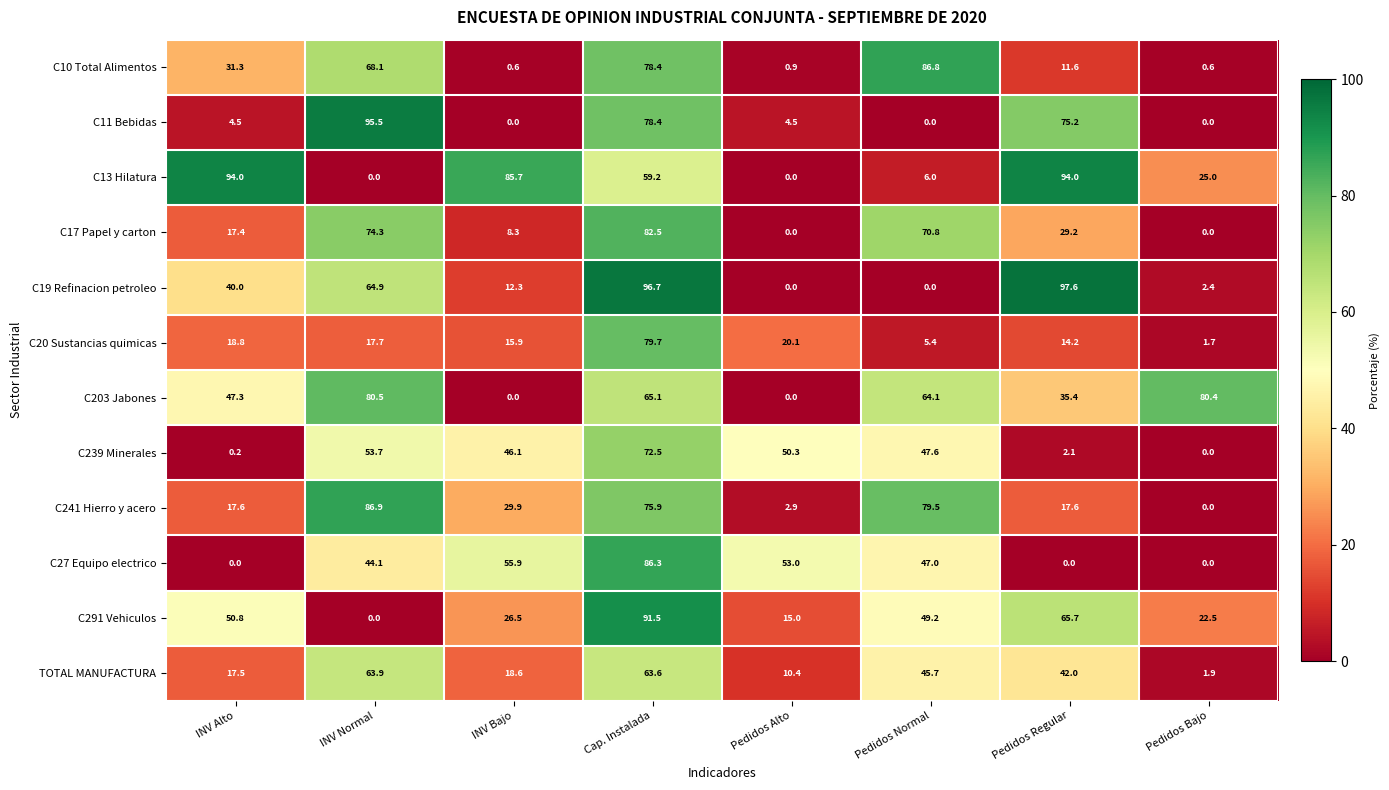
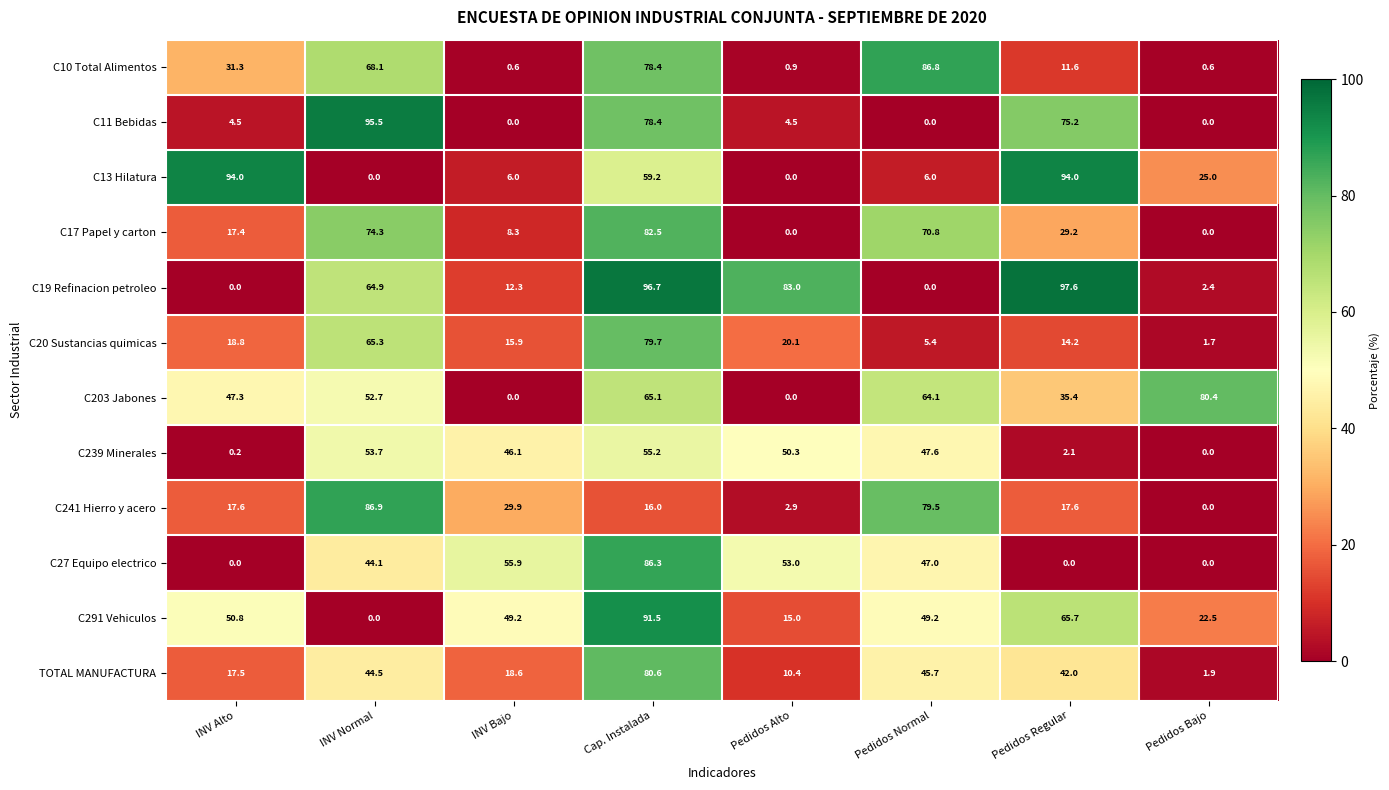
  {
    "C10 Total Alimentos": {
      "INV Alto": 31.3,
      "INV Normal": 68.1,
      "INV Bajo": 0.6,
      "Cap. Instalada": 78.4,
      "Pedidos Alto": 0.9,
      "Pedidos Normal": 86.8,
      "Pedidos Regular": 11.6,
      "Pedidos Bajo": 0.6
    },
    "C11 Bebidas": {
      "INV Alto": 4.5,
      "INV Normal": 95.5,
      "INV Bajo": 0.0,
      "Cap. Instalada": 78.4,
      "Pedidos Alto": 4.5,
      "Pedidos Normal": 0.0,
      "Pedidos Regular": 75.2,
      "Pedidos Bajo": 0.0
    },
    "C13 Hilatura": {
      "INV Alto": 94.0,
      "INV Normal": 0.0,
-     "INV Bajo": 85.7,
+     "INV Bajo": 6.0,
      "Cap. Instalada": 59.2,
      "Pedidos Alto": 0.0,
      "Pedidos Normal": 6.0,
      "Pedidos Regular": 94.0,
      "Pedidos Bajo": 25.0
    },
    "C17 Papel y carton": {
      "INV Alto": 17.4,
      "INV Normal": 74.3,
      "INV Bajo": 8.3,
      "Cap. Instalada": 82.5,
      "Pedidos Alto": 0.0,
      "Pedidos Normal": 70.8,
      "Pedidos Regular": 29.2,
      "Pedidos Bajo": 0.0
    },
    "C19 Refinacion petroleo": {
-     "INV Alto": 40.0,
+     "INV Alto": 0.0,
      "INV Normal": 64.9,
      "INV Bajo": 12.3,
      "Cap. Instalada": 96.7,
-     "Pedidos Alto": 0.0,
+     "Pedidos Alto": 83.0,
      "Pedidos Normal": 0.0,
      "Pedidos Regular": 97.6,
      "Pedidos Bajo": 2.4
    },
    "C20 Sustancias quimicas": {
      "INV Alto": 18.8,
-     "INV Normal": 17.7,
+     "INV Normal": 65.3,
      "INV Bajo": 15.9,
      "Cap. Instalada": 79.7,
      "Pedidos Alto": 20.1,
      "Pedidos Normal": 5.4,
      "Pedidos Regular": 14.2,
      "Pedidos Bajo": 1.7
    },
    "C203 Jabones": {
      "INV Alto": 47.3,
-     "INV Normal": 80.5,
+     "INV Normal": 52.7,
      "INV Bajo": 0.0,
      "Cap. Instalada": 65.1,
      "Pedidos Alto": 0.0,
      "Pedidos Normal": 64.1,
      "Pedidos Regular": 35.4,
      "Pedidos Bajo": 80.4
    },
    "C239 Minerales": {
      "INV Alto": 0.2,
      "INV Normal": 53.7,
      "INV Bajo": 46.1,
-     "Cap. Instalada": 72.5,
+     "Cap. Instalada": 55.2,
      "Pedidos Alto": 50.3,
      "Pedidos Normal": 47.6,
      "Pedidos Regular": 2.1,
      "Pedidos Bajo": 0.0
    },
    "C241 Hierro y acero": {
      "INV Alto": 17.6,
      "INV Normal": 86.9,
      "INV Bajo": 29.9,
-     "Cap. Instalada": 75.9,
+     "Cap. Instalada": 16.0,
      "Pedidos Alto": 2.9,
      "Pedidos Normal": 79.5,
      "Pedidos Regular": 17.6,
      "Pedidos Bajo": 0.0
    },
    "C27 Equipo electrico": {
      "INV Alto": 0.0,
      "INV Normal": 44.1,
      "INV Bajo": 55.9,
      "Cap. Instalada": 86.3,
      "Pedidos Alto": 53.0,
      "Pedidos Normal": 47.0,
      "Pedidos Regular": 0.0,
      "Pedidos Bajo": 0.0
    },
    "C291 Vehiculos": {
      "INV Alto": 50.8,
      "INV Normal": 0.0,
-     "INV Bajo": 26.5,
+     "INV Bajo": 49.2,
      "Cap. Instalada": 91.5,
      "Pedidos Alto": 15.0,
      "Pedidos Normal": 49.2,
      "Pedidos Regular": 65.7,
      "Pedidos Bajo": 22.5
    },
    "TOTAL MANUFACTURA": {
      "INV Alto": 17.5,
-     "INV Normal": 63.9,
+     "INV Normal": 44.5,
      "INV Bajo": 18.6,
-     "Cap. Instalada": 63.6,
+     "Cap. Instalada": 80.6,
      "Pedidos Alto": 10.4,
      "Pedidos Normal": 45.7,
      "Pedidos Regular": 42.0,
      "Pedidos Bajo": 1.9
    }
  }
